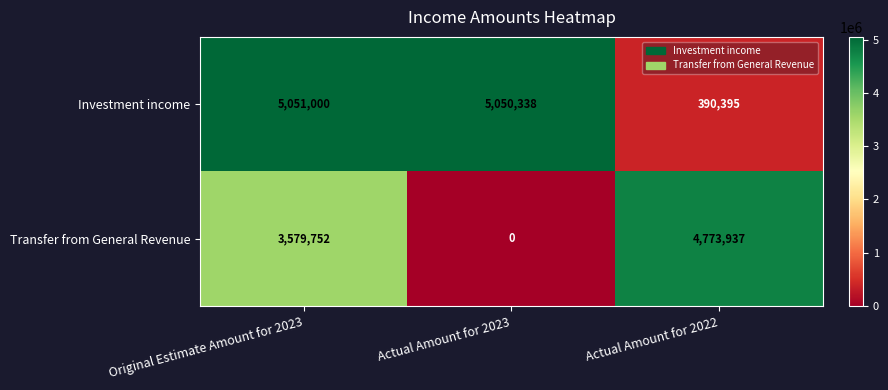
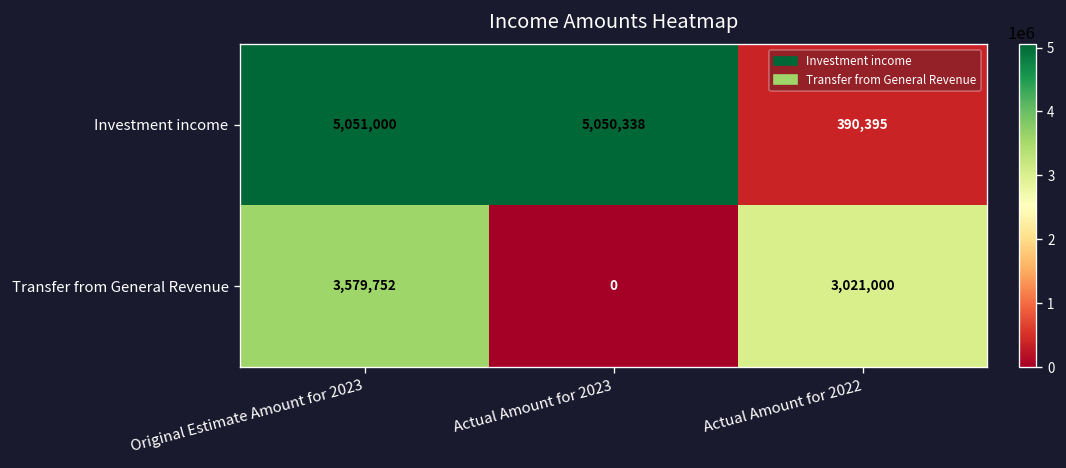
  {
    "Investment income": {
      "Original Estimate Amount for 2023": "5,051,000",
      "Actual Amount for 2023": "5,050,338",
      "Actual Amount for 2022": "390,395"
    },
    "Transfer from General Revenue": {
      "Original Estimate Amount for 2023": "3,579,752",
      "Actual Amount for 2023": "0",
-     "Actual Amount for 2022": "4,773,937"
+     "Actual Amount for 2022": "3,021,000"
    }
  }
